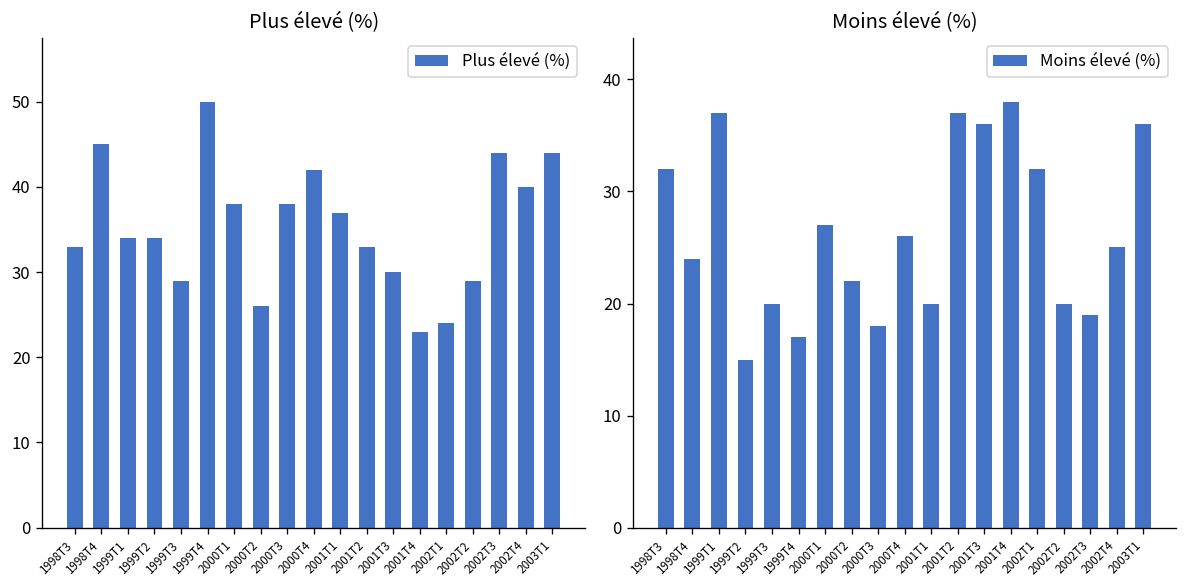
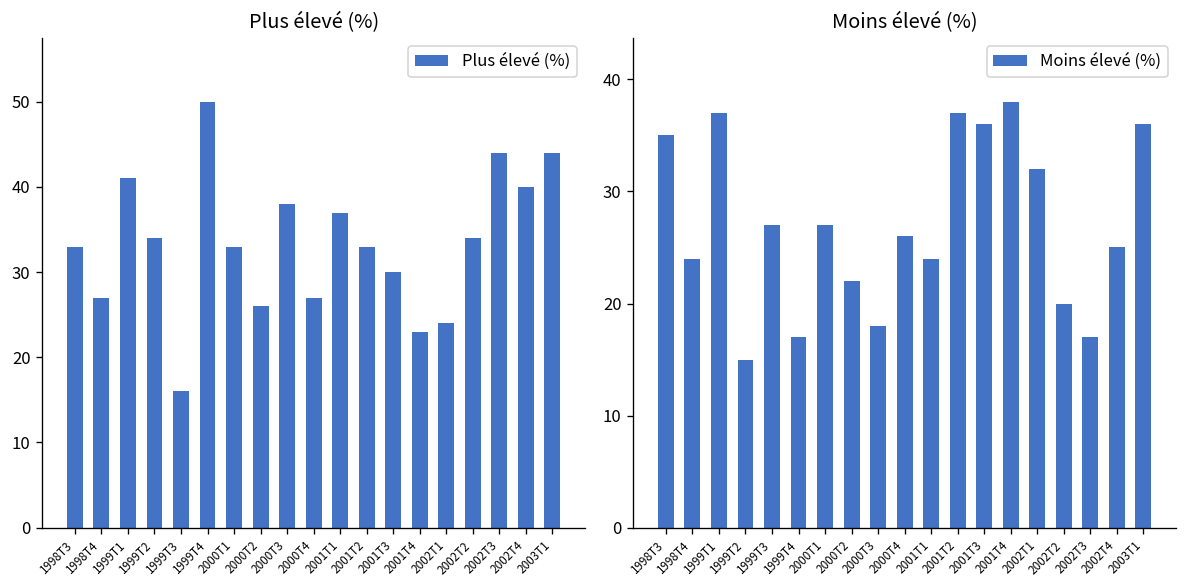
  {
    "Plus élevé (%)": {
      "1998T3": 33,
-     "1998T4": 45,
-     "1999T1": 34,
+     "1998T4": 27,
+     "1999T1": 41,
      "1999T2": 34,
-     "1999T3": 29,
+     "1999T3": 16,
      "1999T4": 50,
-     "2000T1": 38,
+     "2000T1": 33,
      "2000T2": 26,
      "2000T3": 38,
-     "2000T4": 42,
+     "2000T4": 27,
      "2001T1": 37,
      "2001T2": 33,
      "2001T3": 30,
      "2001T4": 23,
      "2002T1": 24,
-     "2002T2": 29,
+     "2002T2": 34,
      "2002T3": 44,
      "2002T4": 40,
      "2003T1": 44
    },
    "Moins élevé (%)": {
-     "1998T3": 32,
+     "1998T3": 35,
      "1998T4": 24,
      "1999T1": 37,
      "1999T2": 15,
-     "1999T3": 20,
+     "1999T3": 27,
      "1999T4": 17,
      "2000T1": 27,
      "2000T2": 22,
      "2000T3": 18,
      "2000T4": 26,
-     "2001T1": 20,
+     "2001T1": 24,
      "2001T2": 37,
      "2001T3": 36,
      "2001T4": 38,
      "2002T1": 32,
      "2002T2": 20,
-     "2002T3": 19,
+     "2002T3": 17,
      "2002T4": 25,
      "2003T1": 36
    }
  }
